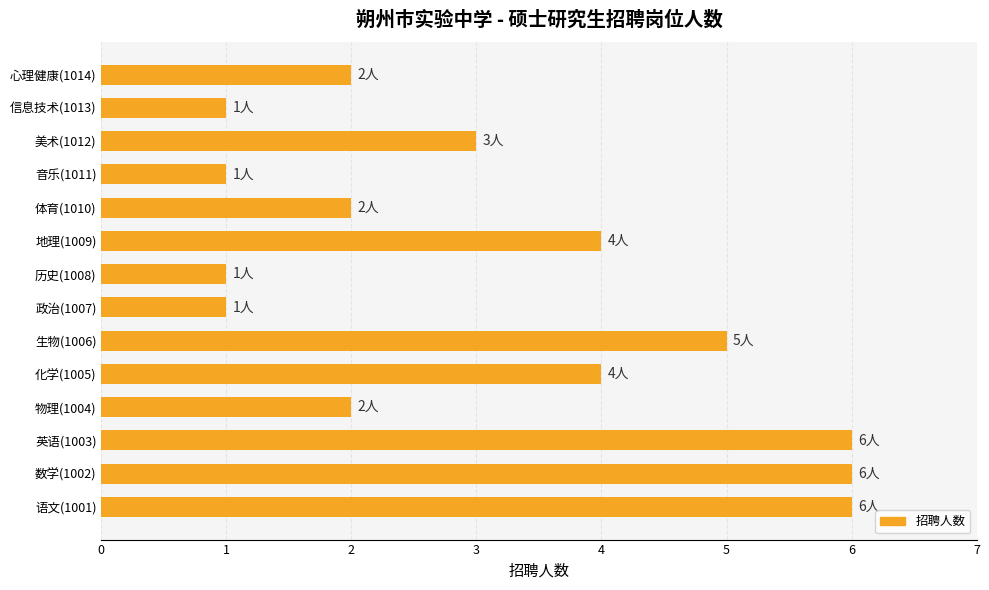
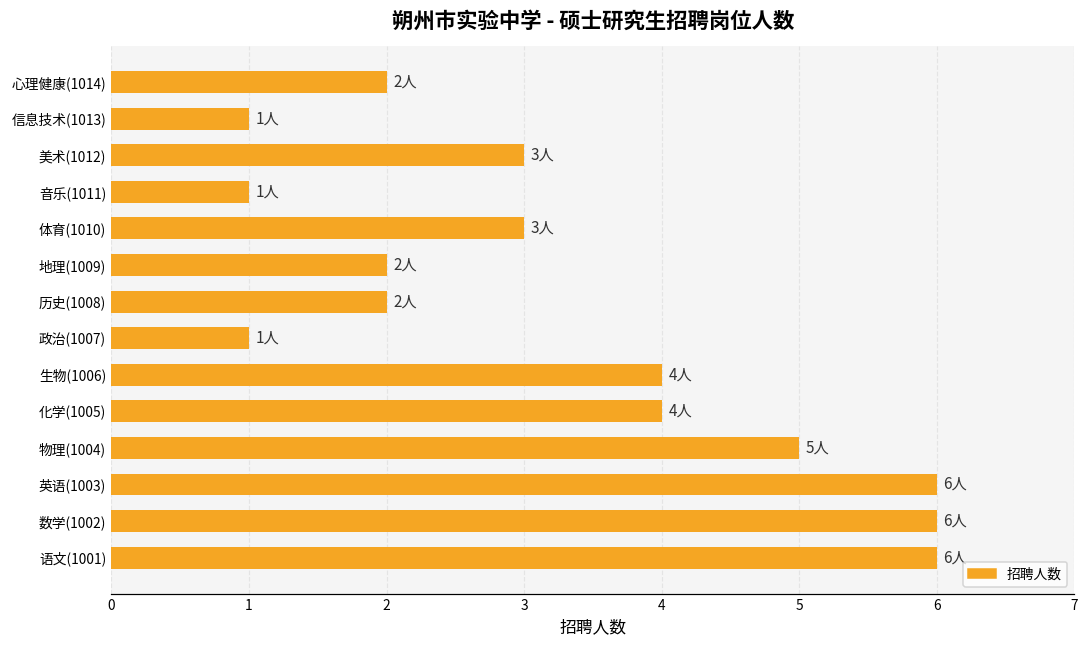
  {
    "心理健康(1014)": "2人",
    "信息技术(1013)": "1人",
    "美术(1012)": "3人",
    "音乐(1011)": "1人",
-   "体育(1010)": "2人",
-   "地理(1009)": "4人",
-   "历史(1008)": "1人",
+   "体育(1010)": "3人",
+   "地理(1009)": "2人",
+   "历史(1008)": "2人",
    "政治(1007)": "1人",
-   "生物(1006)": "5人",
+   "生物(1006)": "4人",
    "化学(1005)": "4人",
-   "物理(1004)": "2人",
+   "物理(1004)": "5人",
    "英语(1003)": "6人",
    "数学(1002)": "6人"
  }
